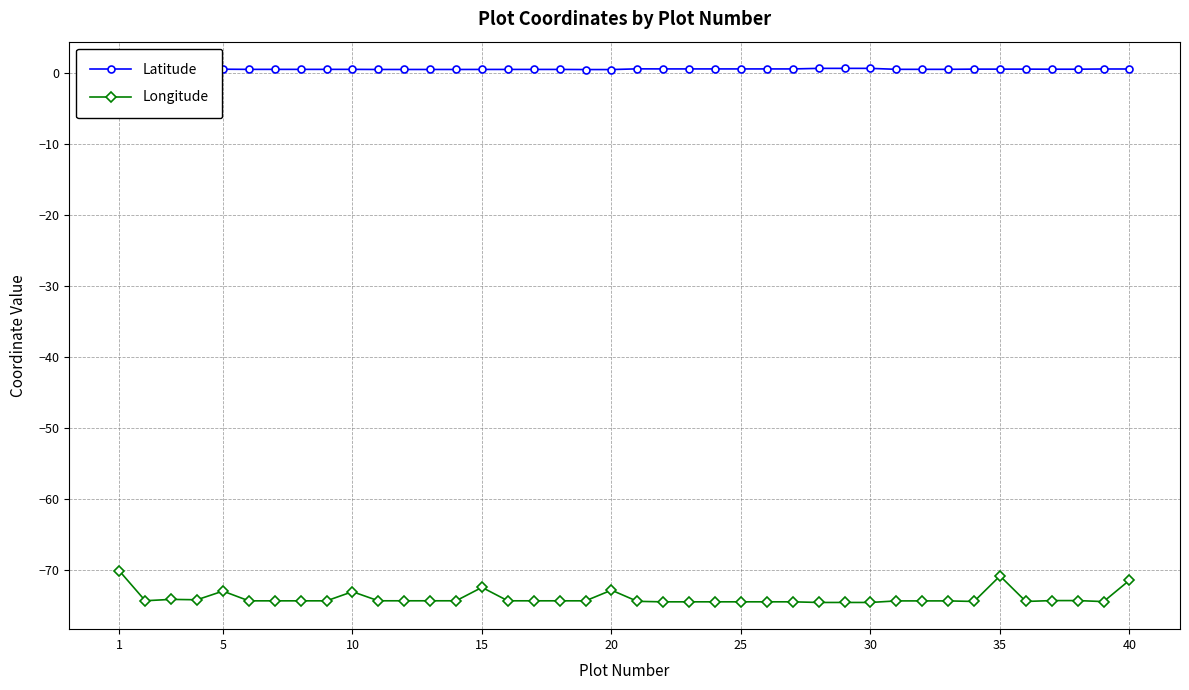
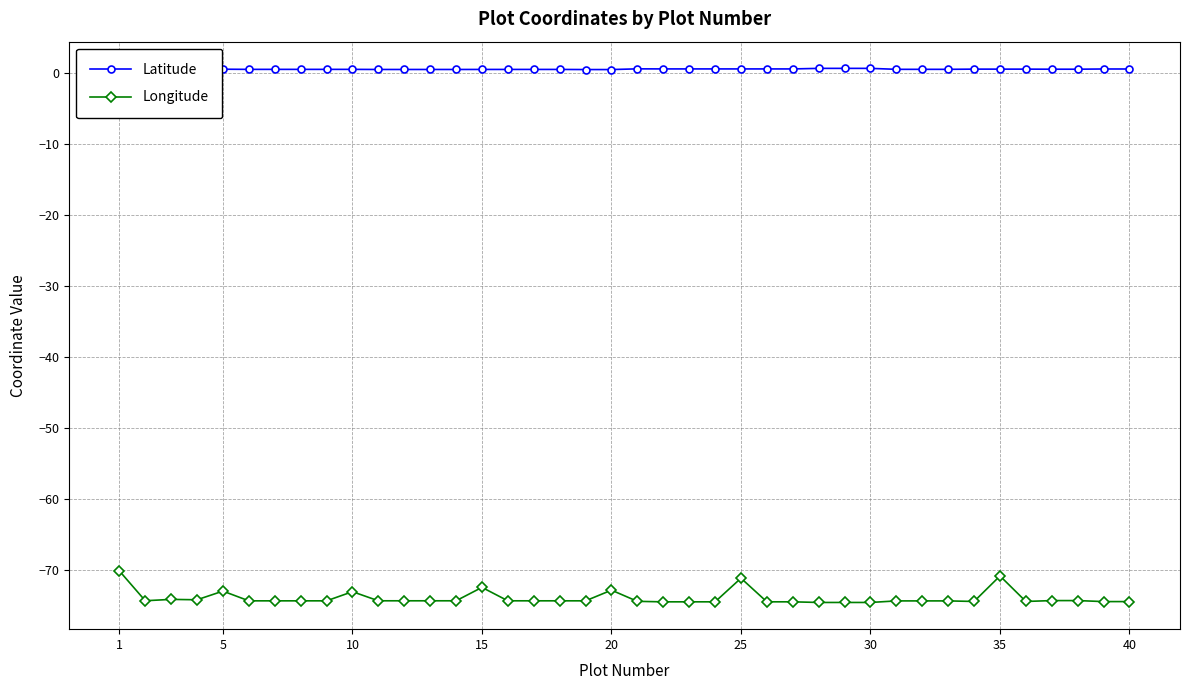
  {
    "Latitude": {
      "5": 1,
      "10": 1,
      "15": 1,
      "20": 1,
      "25": 1,
      "30": 1,
      "35": 1,
      "40": 1
    },
    "Longitude": {
      "1": -70,
      "5": -73,
      "10": -73,
      "15": -72,
      "20": -73,
-     "25": -74,
+     "25": -71,
      "30": -75,
      "35": -71,
-     "40": -71
+     "40": -74
    }
  }
